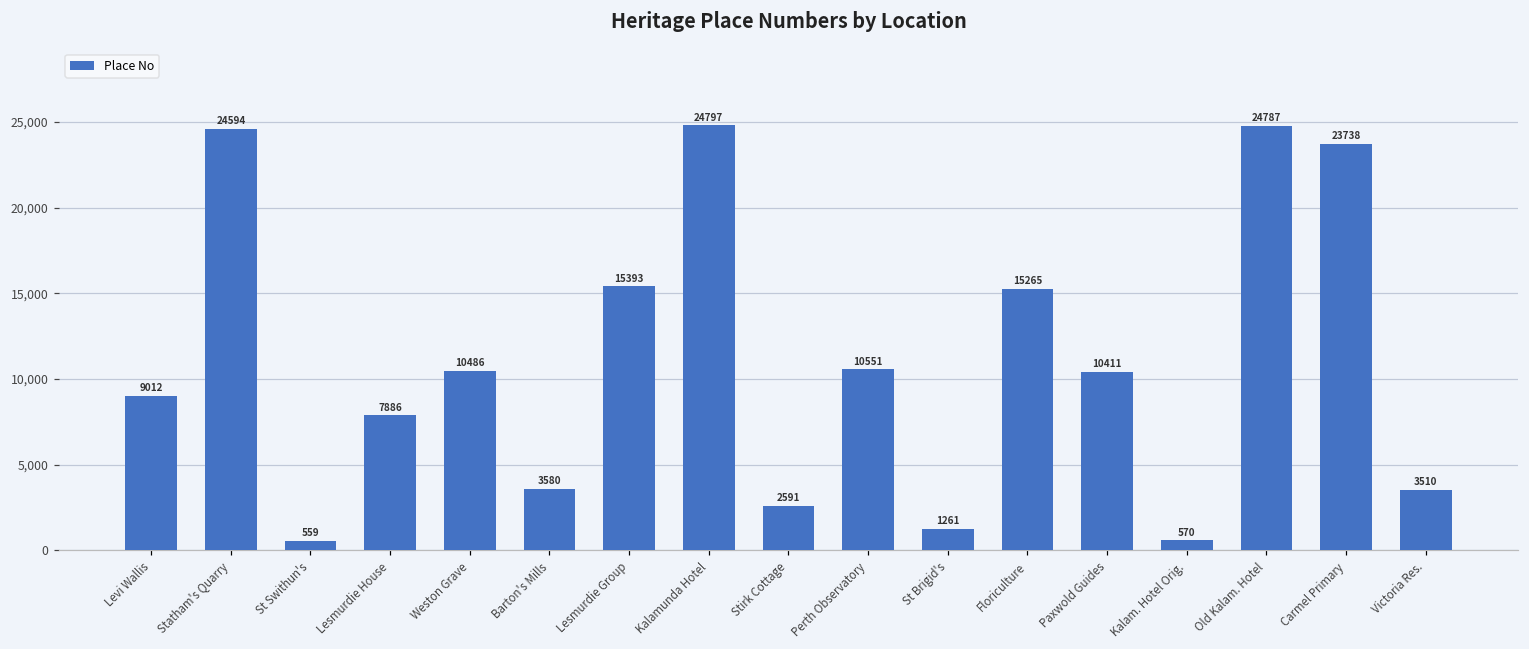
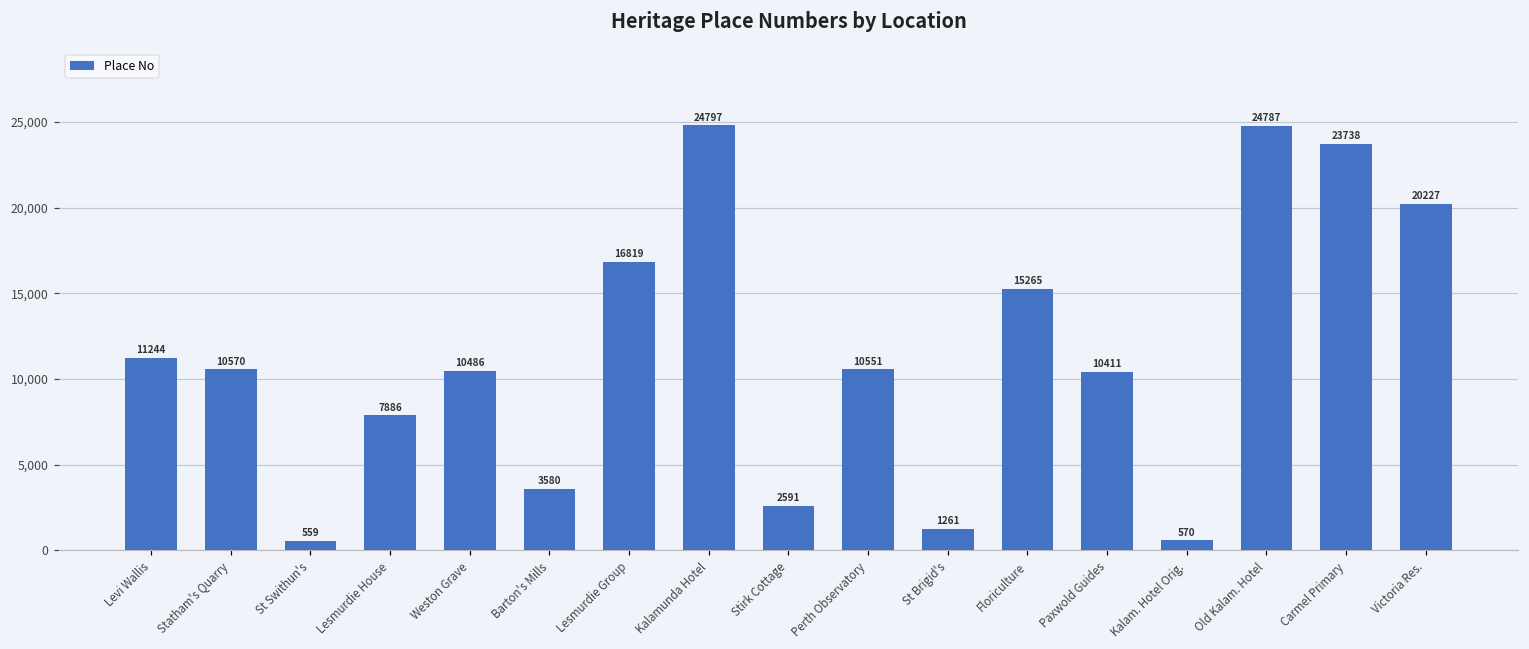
  {
-   "Levi Wallis": 9012,
-   "Statham's Quarry": 24594,
+   "Levi Wallis": 11244,
+   "Statham's Quarry": 10570,
    "St Swithun's": 559,
    "Lesmurdie House": 7886,
    "Weston Grave": 10486,
    "Barton's Mills": 3580,
-   "Lesmurdie Group": 15393,
+   "Lesmurdie Group": 16819,
    "Kalamunda Hotel": 24797,
    "Stirk Cottage": 2591,
    "Perth Observatory": 10551,
    "St Brigid's": 1261,
    "Floriculture": 15265,
    "Paxwold Guides": 10411,
    "Kalam. Hotel Orig.": 570,
    "Old Kalam. Hotel": 24787,
    "Carmel Primary": 23738,
-   "Victoria Res.": 3510
+   "Victoria Res.": 20227
  }
